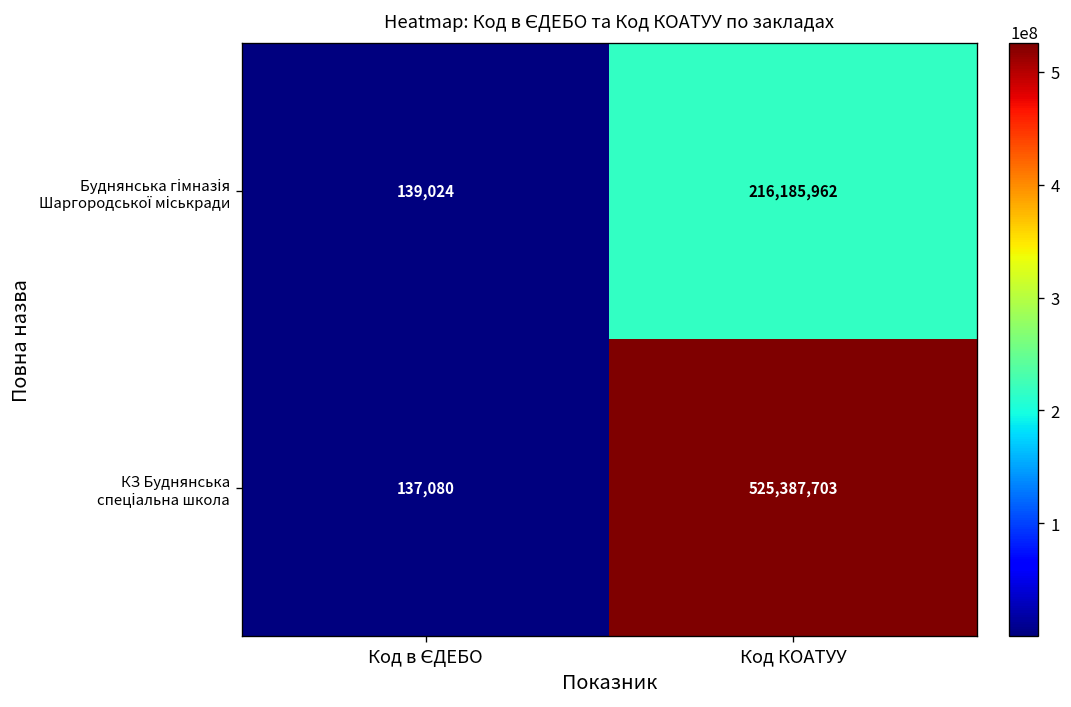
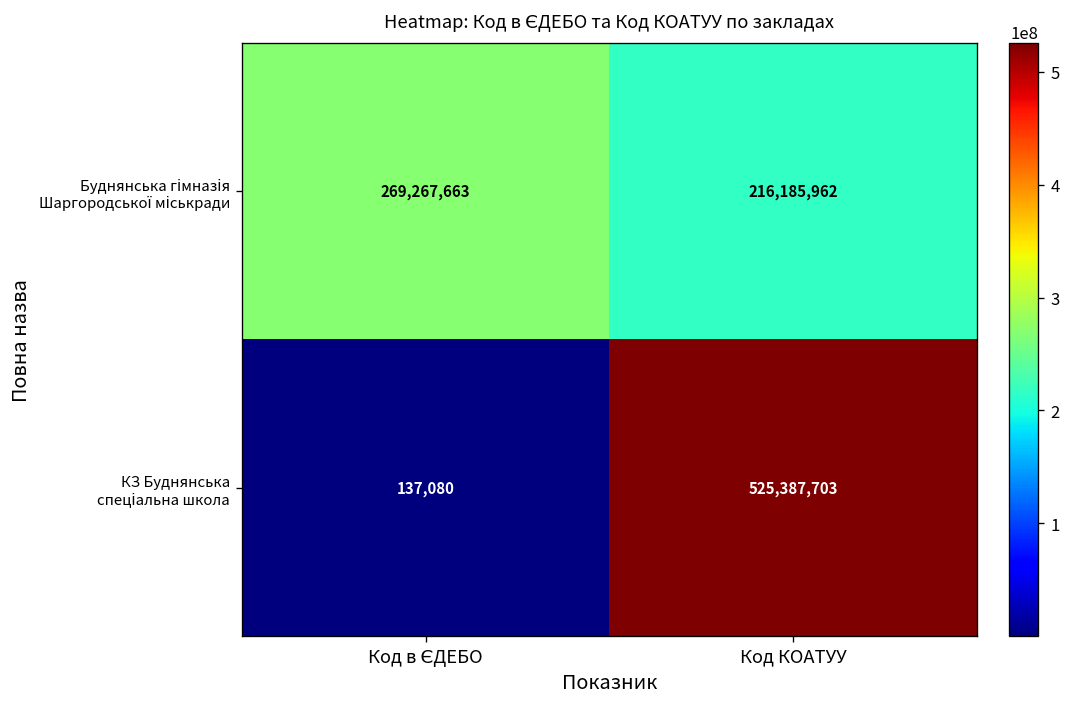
  {
    "Буднянська гімназія Шаргородської міськради": {
-     "Код в ЄДЕБО": "139,024",
+     "Код в ЄДЕБО": "269,267,663",
      "Код КОАТУУ": "216,185,962"
    },
    "КЗ Буднянська спеціальна школа": {
      "Код в ЄДЕБО": "137,080",
      "Код КОАТУУ": "525,387,703"
    }
  }
